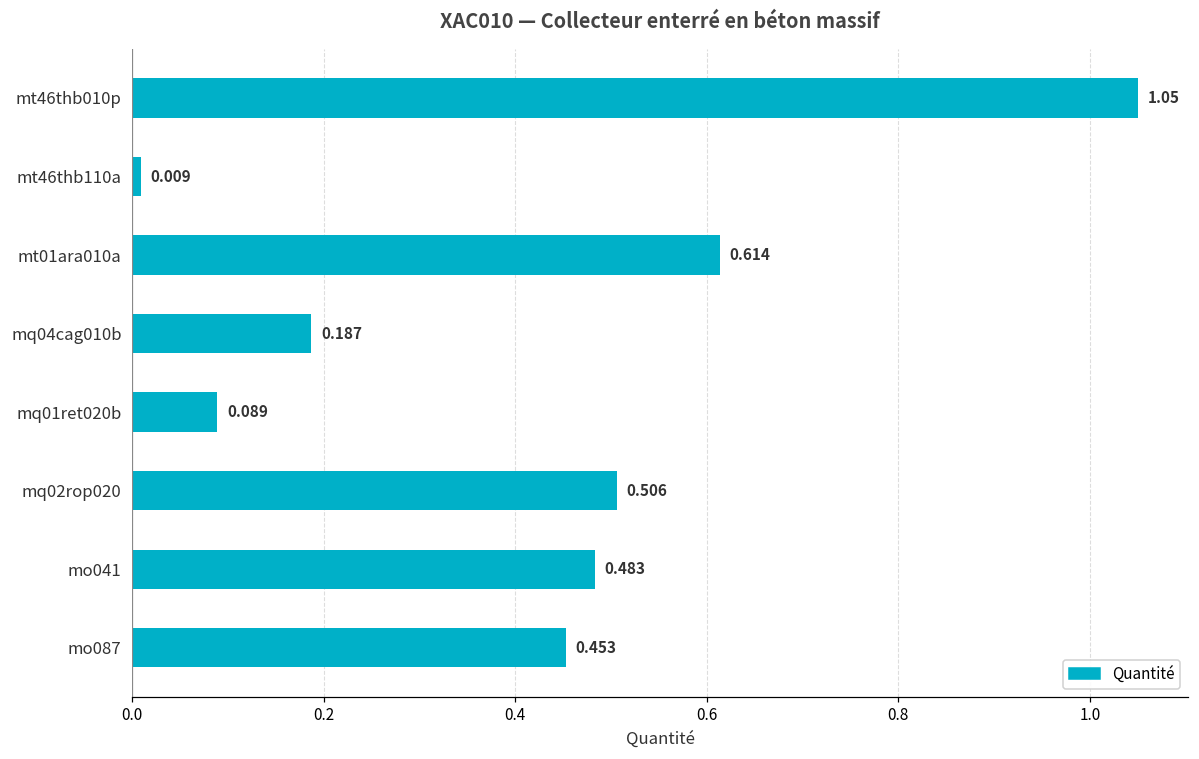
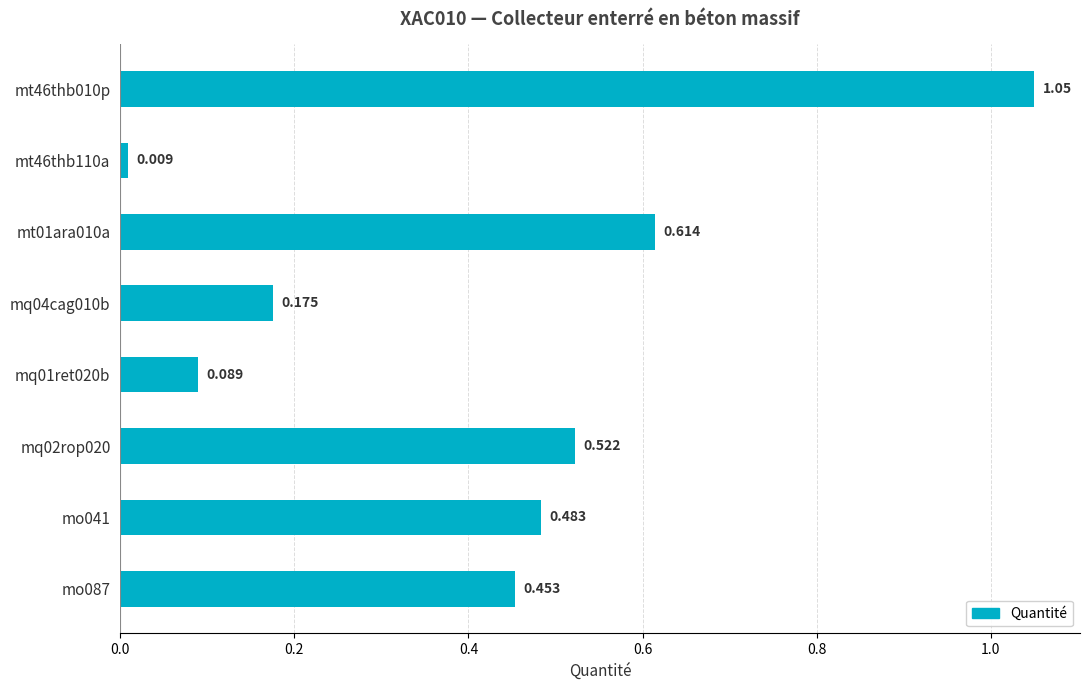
  {
    "mt46thb010p": 1.05,
    "mt46thb110a": 0.009,
    "mt01ara010a": 0.614,
-   "mq04cag010b": 0.187,
+   "mq04cag010b": 0.175,
    "mq01ret020b": 0.089,
-   "mq02rop020": 0.506,
+   "mq02rop020": 0.522,
    "mo041": 0.483,
    "mo087": 0.453
  }
